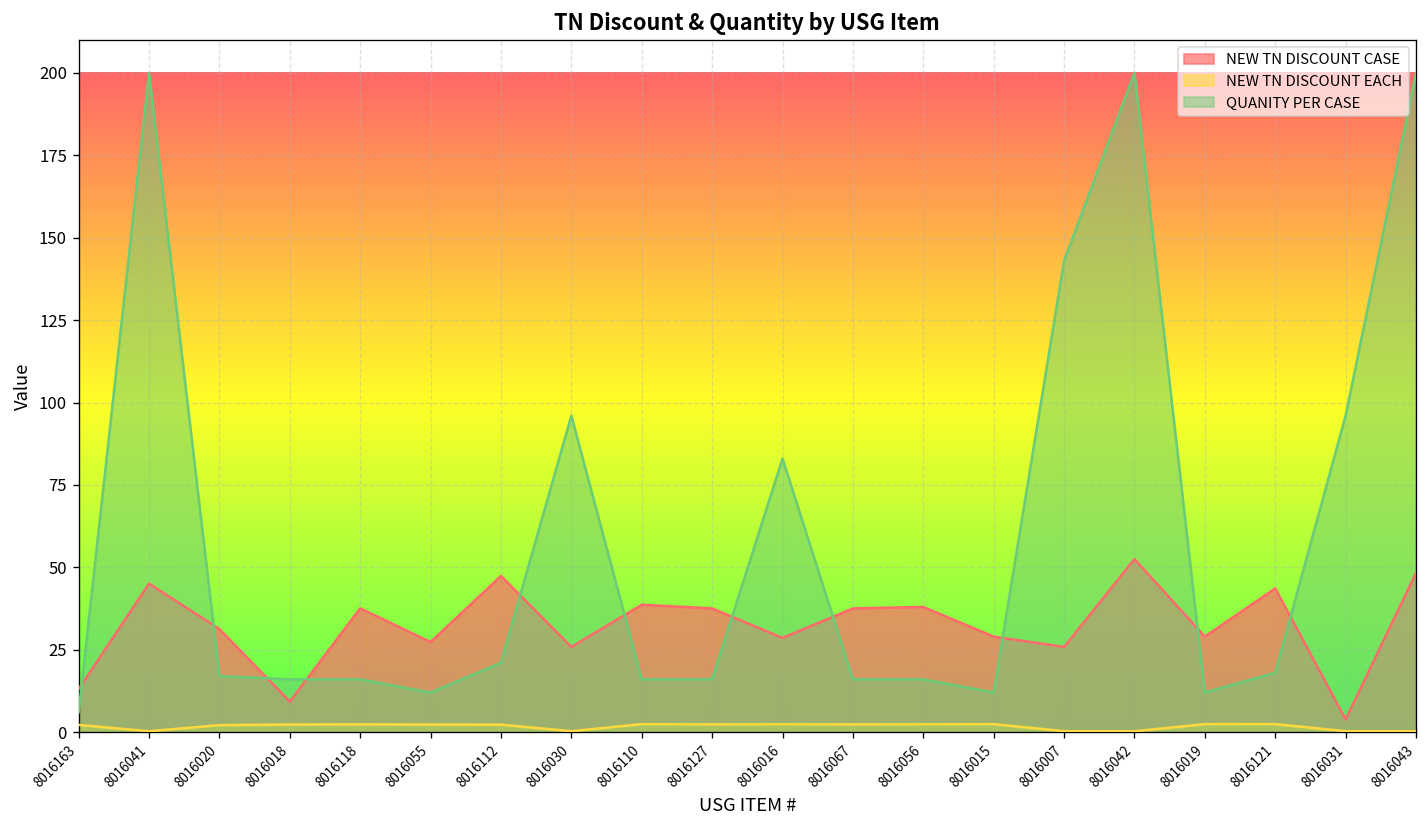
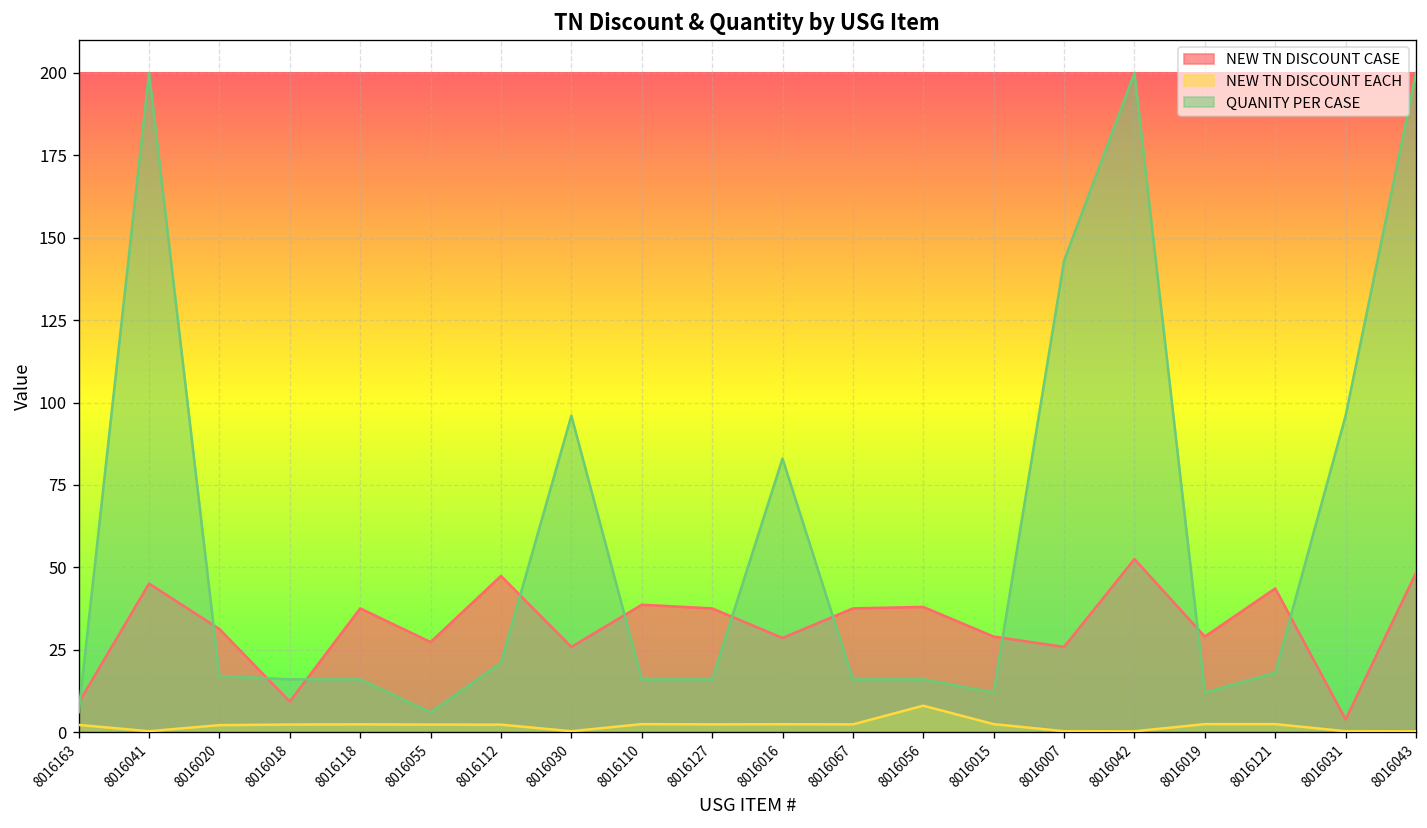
  {
    "NEW TN DISCOUNT CASE": {
-     "8016163": 13,
+     "8016163": 9,
      "8016041": 45,
      "8016020": 31,
      "8016018": 9,
      "8016118": 38,
      "8016055": 27,
      "8016112": 47,
      "8016030": 26,
      "8016110": 39,
      "8016127": 38,
      "8016016": 29,
      "8016067": 38,
      "8016056": 38,
      "8016015": 29,
      "8016007": 26,
      "8016042": 53,
      "8016019": 29,
      "8016121": 44,
      "8016031": 4,
      "8016043": 48
    },
    "NEW TN DISCOUNT EACH": {
      "8016163": 2,
      "8016041": 0,
      "8016020": 2,
      "8016018": 2,
      "8016118": 2,
      "8016055": 2,
      "8016112": 2,
      "8016030": 0,
      "8016110": 2,
      "8016127": 2,
      "8016016": 2,
      "8016067": 2,
-     "8016056": 2,
+     "8016056": 8,
      "8016015": 2,
      "8016007": 0,
      "8016042": 0,
      "8016019": 2,
      "8016121": 2,
      "8016031": 0,
      "8016043": 0
    },
    "QUANITY PER CASE": {
      "8016163": 6,
      "8016041": 200,
      "8016020": 17,
      "8016018": 16,
      "8016118": 16,
-     "8016055": 12,
+     "8016055": 6,
      "8016112": 21,
      "8016030": 96,
      "8016110": 16,
      "8016127": 16,
      "8016016": 83,
      "8016067": 16,
      "8016056": 16,
      "8016015": 12,
      "8016007": 143,
      "8016042": 200,
      "8016019": 12,
      "8016121": 18,
      "8016031": 96,
      "8016043": 200
    }
  }
